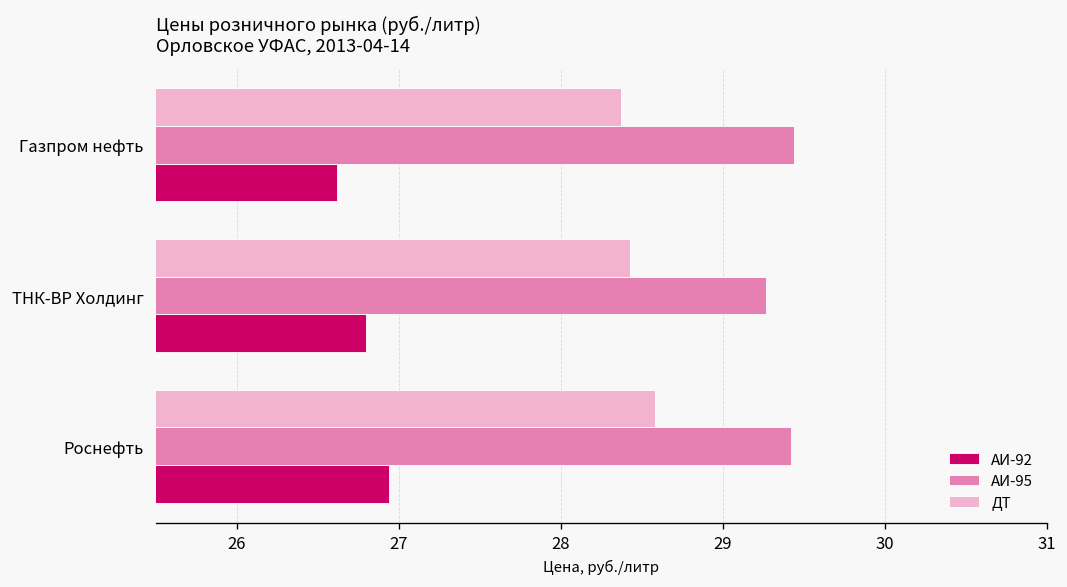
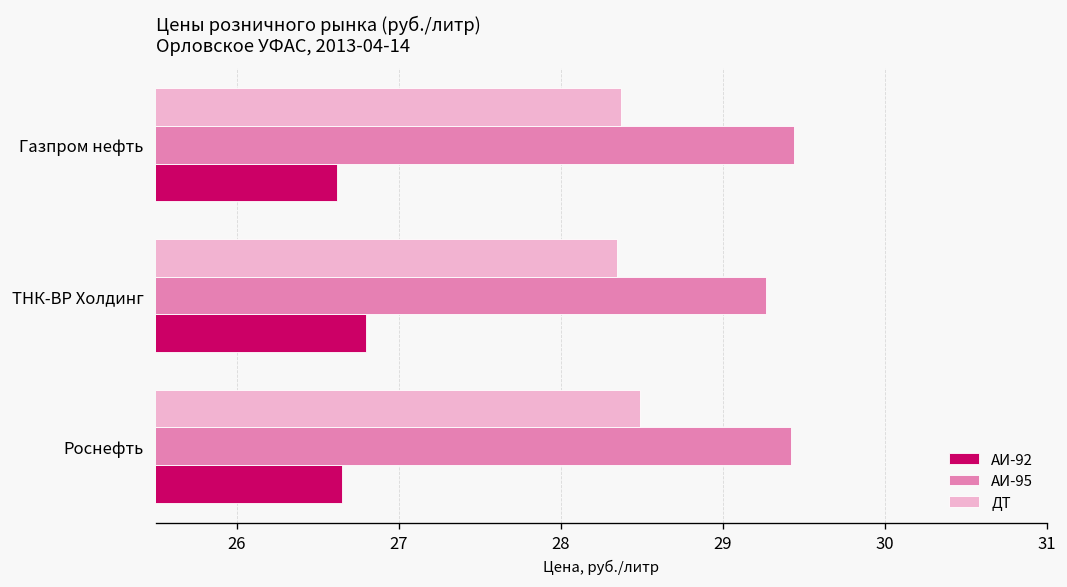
  {
    "АИ-92": {
      "Газпром нефть": 26.62,
      "ТНК-ВР Холдинг": 26.80,
-     "Роснефть": 26.94
+     "Роснефть": 26.65
    },
    "АИ-95": {
      "Газпром нефть": 29.44,
      "ТНК-ВР Холдинг": 29.27,
      "Роснефть": 29.42
    },
    "ДТ": {
      "Газпром нефть": 28.37,
-     "ТНК-ВР Холдинг": 28.43,
-     "Роснефть": 28.58
+     "ТНК-ВР Холдинг": 28.35,
+     "Роснефть": 28.49
    }
  }
